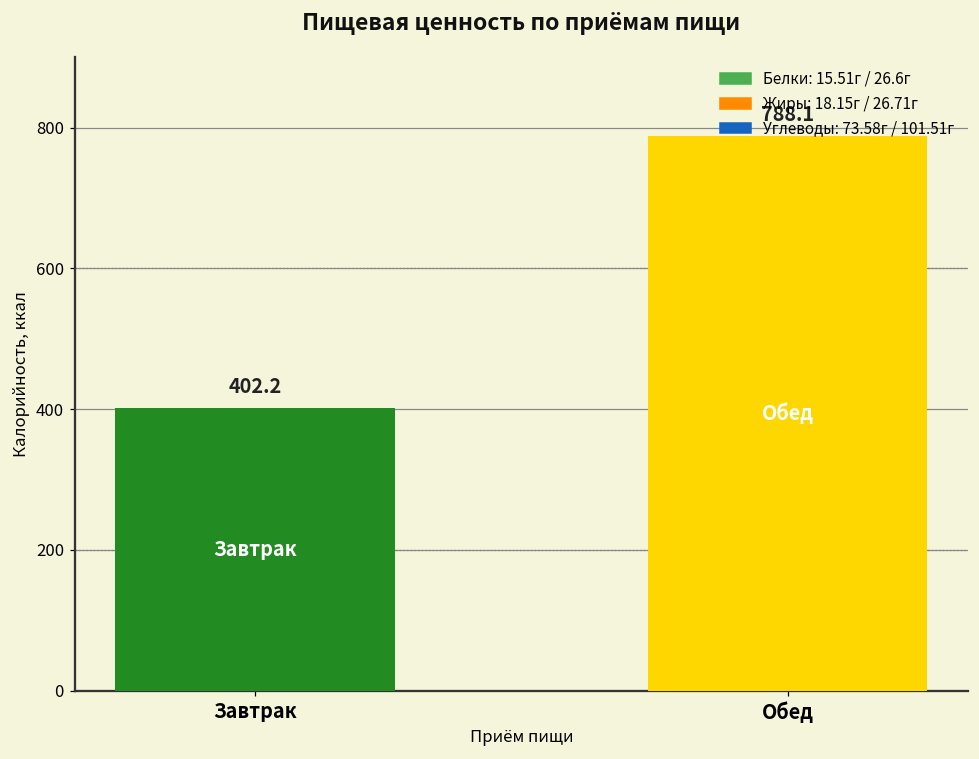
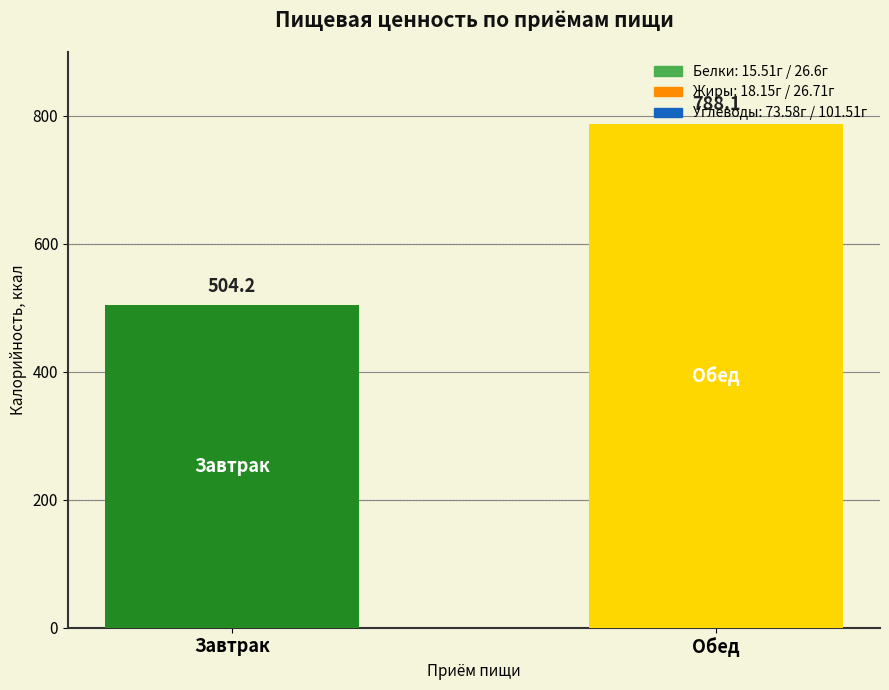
  {
-   "Завтрак": 402.2,
+   "Завтрак": 504.2,
    "Обед": 788.1
  }
